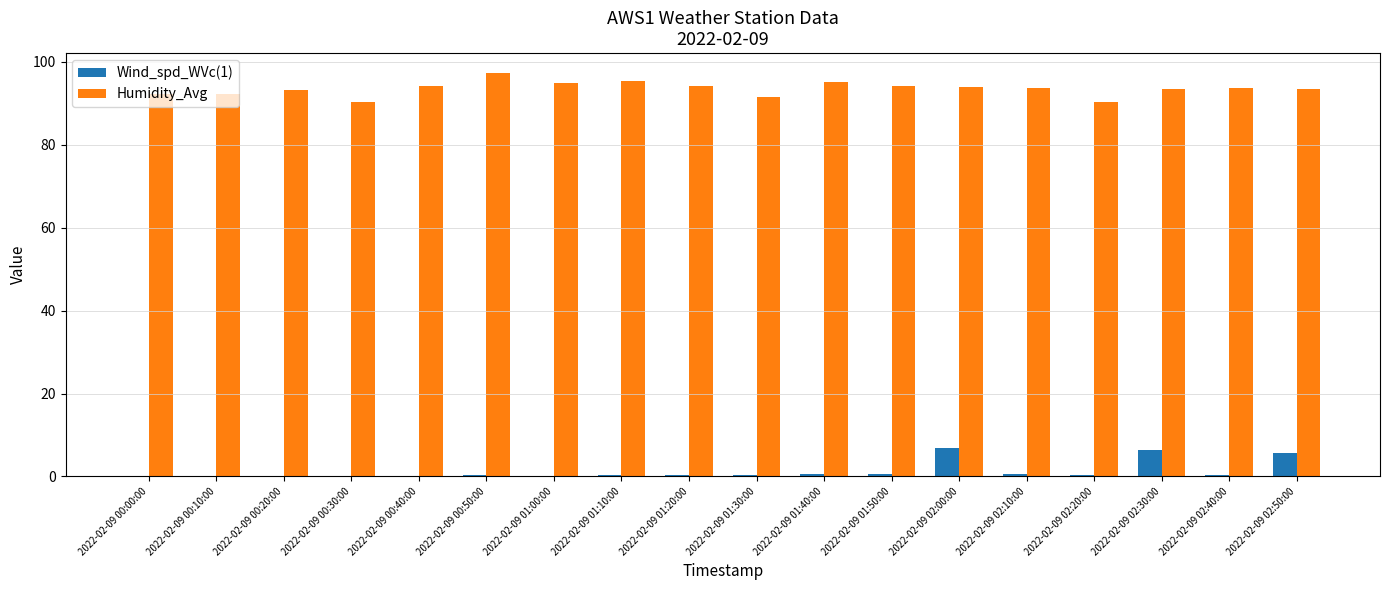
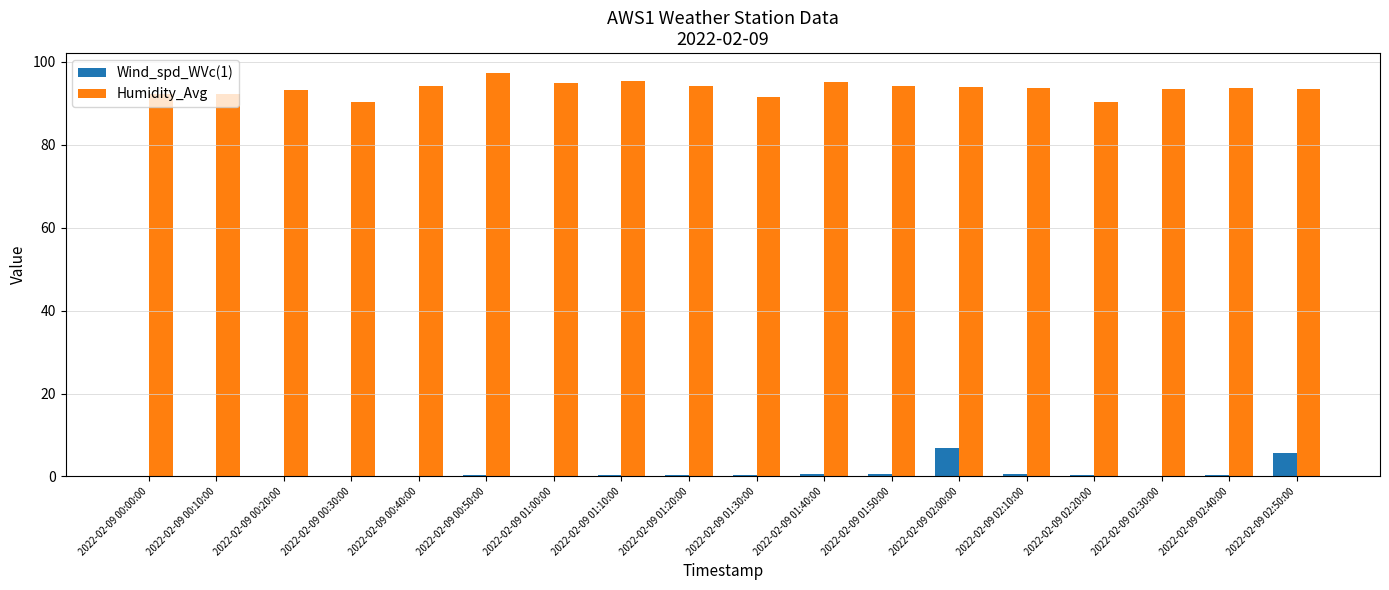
  {
    "Wind_spd_WVc(1)": {
      "2022-02-09 00:20:00": 0,
      "2022-02-09 02:00:00": 7,
-     "2022-02-09 02:30:00": 6,
+     "2022-02-09 02:30:00": 0,
      "2022-02-09 02:50:00": 6
    },
    "Humidity_Avg": {
      "2022-02-09 00:20:00": 93,
      "2022-02-09 00:30:00": 90,
      "2022-02-09 00:40:00": 94,
      "2022-02-09 00:50:00": 97,
      "2022-02-09 01:00:00": 95,
      "2022-02-09 01:10:00": 95,
      "2022-02-09 01:20:00": 94,
      "2022-02-09 01:30:00": 92,
      "2022-02-09 01:40:00": 95,
      "2022-02-09 01:50:00": 94,
      "2022-02-09 02:00:00": 94,
      "2022-02-09 02:10:00": 94,
      "2022-02-09 02:20:00": 90,
      "2022-02-09 02:30:00": 93,
      "2022-02-09 02:40:00": 94,
      "2022-02-09 02:50:00": 94
    }
  }
